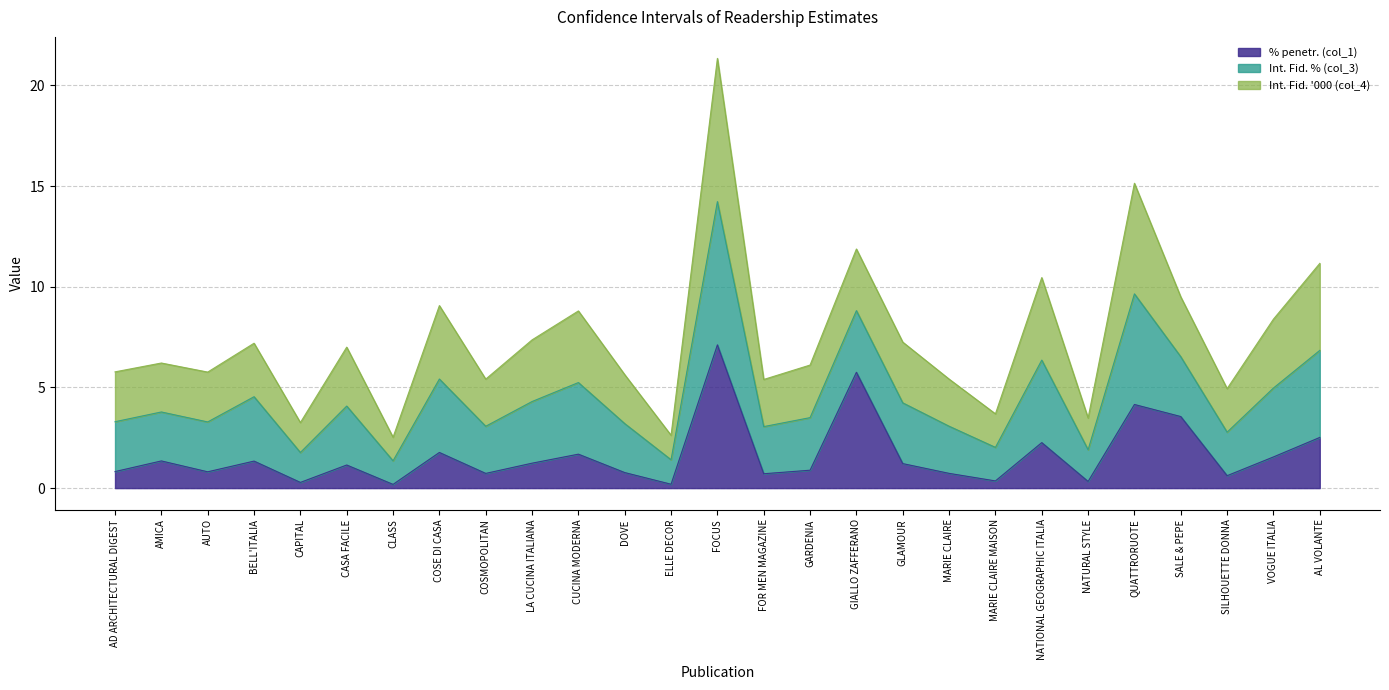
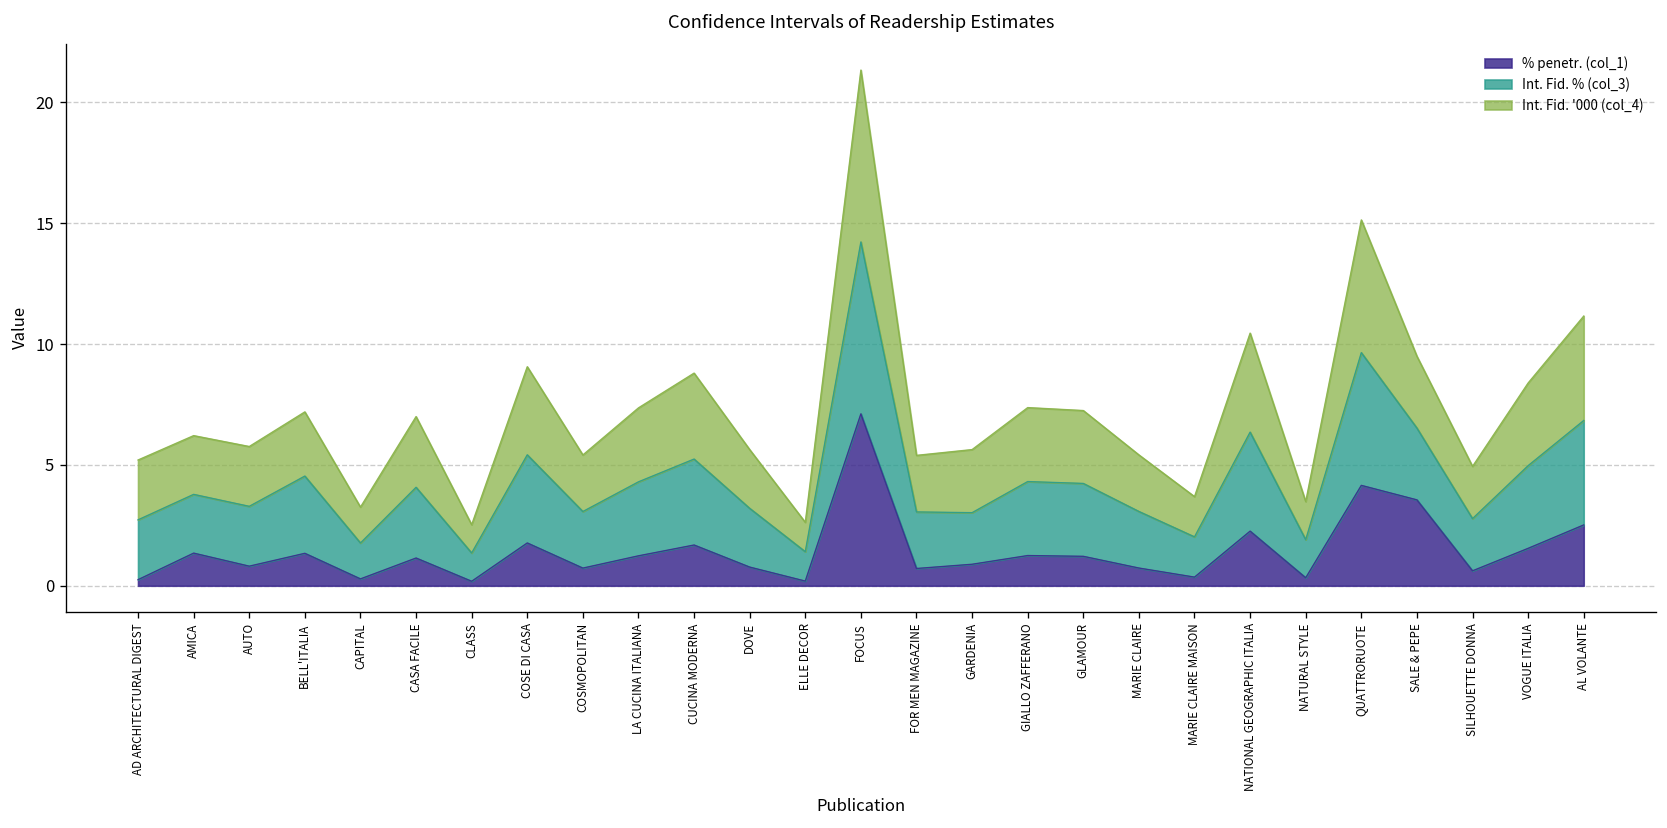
  {
    "% penetr. (col_1)": {
-     "AD ARCHITECTURAL DIGEST": 0.8,
+     "AD ARCHITECTURAL DIGEST": 0.3,
      "AMICA": 1.4,
      "AUTO": 0.8,
      "BELL'ITALIA": 1.3,
      "CAPITAL": 0.3,
      "CASA FACILE": 1.1,
      "CLASS": 0.2,
      "COSE DI CASA": 1.8,
      "COSMOPOLITAN": 0.7,
      "LA CUCINA ITALIANA": 1.2,
      "CUCINA MODERNA": 1.7,
      "DOVE": 0.8,
      "ELLE DECOR": 0.2,
      "FOCUS": 7.1,
      "FOR MEN MAGAZINE": 0.7,
      "GARDENIA": 0.9,
-     "GIALLO ZAFFERANO": 5.8,
+     "GIALLO ZAFFERANO": 1.2,
      "GLAMOUR": 1.2,
      "MARIE CLAIRE": 0.7,
      "MARIE CLAIRE MAISON": 0.4,
      "NATIONAL GEOGRAPHIC ITALIA": 2.3,
      "NATURAL STYLE": 0.3,
      "QUATTRORUOTE": 4.2,
      "SALE & PEPE": 3.6,
      "SILHOUETTE DONNA": 0.6,
      "VOGUE ITALIA": 1.5,
      "AL VOLANTE": 2.5
    },
    "Int. Fid. % (col_3)": {
      "AD ARCHITECTURAL DIGEST": 2.5,
      "AMICA": 2.4,
      "AUTO": 2.5,
      "BELL'ITALIA": 3.2,
      "CAPITAL": 1.5,
      "CASA FACILE": 2.9,
      "CLASS": 1.2,
      "COSE DI CASA": 3.6,
      "COSMOPOLITAN": 2.3,
      "LA CUCINA ITALIANA": 3.1,
      "CUCINA MODERNA": 3.6,
      "DOVE": 2.4,
      "ELLE DECOR": 1.2,
      "FOCUS": 7.1,
      "FOR MEN MAGAZINE": 2.3,
-     "GARDENIA": 2.6,
+     "GARDENIA": 2.1,
      "GIALLO ZAFFERANO": 3.1,
      "GLAMOUR": 3.0,
      "MARIE CLAIRE": 2.3,
      "MARIE CLAIRE MAISON": 1.7,
      "NATIONAL GEOGRAPHIC ITALIA": 4.1,
      "NATURAL STYLE": 1.6,
      "QUATTRORUOTE": 5.5,
      "SALE & PEPE": 3.0,
      "SILHOUETTE DONNA": 2.2,
      "VOGUE ITALIA": 3.4,
      "AL VOLANTE": 4.3
    },
    "Int. Fid. '000 (col_4)": {
      "AD ARCHITECTURAL DIGEST": 2.5,
      "AMICA": 2.4,
      "AUTO": 2.5,
      "BELL'ITALIA": 2.7,
      "CAPITAL": 1.5,
      "CASA FACILE": 2.9,
      "CLASS": 1.2,
      "COSE DI CASA": 3.6,
      "COSMOPOLITAN": 2.3,
      "LA CUCINA ITALIANA": 3.1,
      "CUCINA MODERNA": 3.6,
      "DOVE": 2.4,
      "ELLE DECOR": 1.2,
      "FOCUS": 7.1,
      "FOR MEN MAGAZINE": 2.3,
      "GARDENIA": 2.6,
      "GIALLO ZAFFERANO": 3.1,
      "GLAMOUR": 3.0,
      "MARIE CLAIRE": 2.3,
      "MARIE CLAIRE MAISON": 1.7,
      "NATIONAL GEOGRAPHIC ITALIA": 4.1,
      "NATURAL STYLE": 1.6,
      "QUATTRORUOTE": 5.5,
      "SALE & PEPE": 3.0,
      "SILHOUETTE DONNA": 2.2,
      "VOGUE ITALIA": 3.4,
      "AL VOLANTE": 4.3
    }
  }
